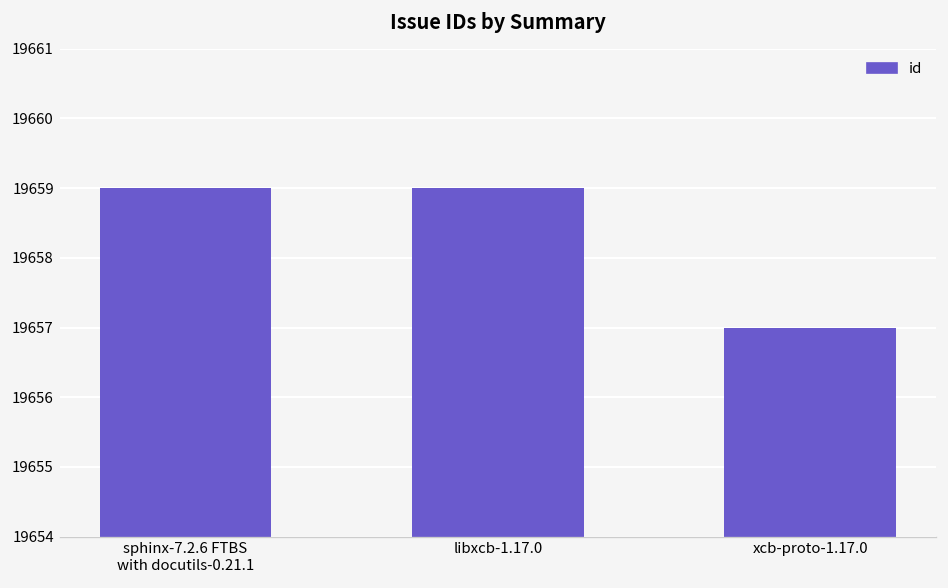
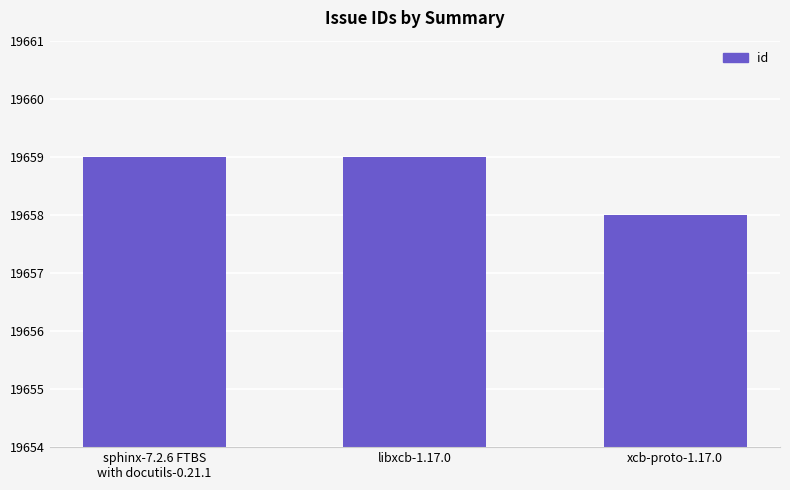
  {
    "sphinx-7.2.6 FTBS with docutils-0.21.1": 19659,
    "libxcb-1.17.0": 19659,
-   "xcb-proto-1.17.0": 19657
+   "xcb-proto-1.17.0": 19658
  }
